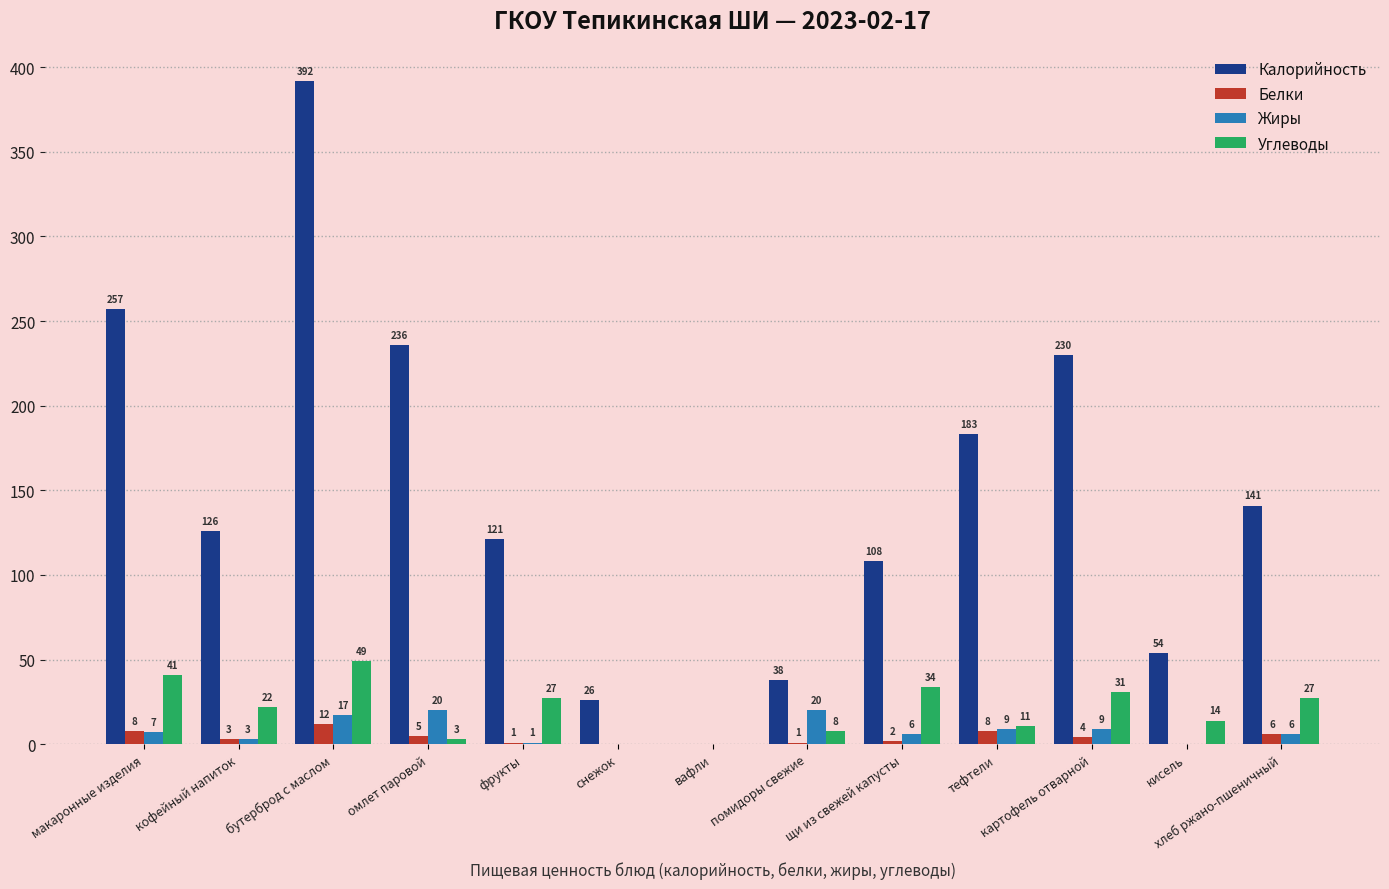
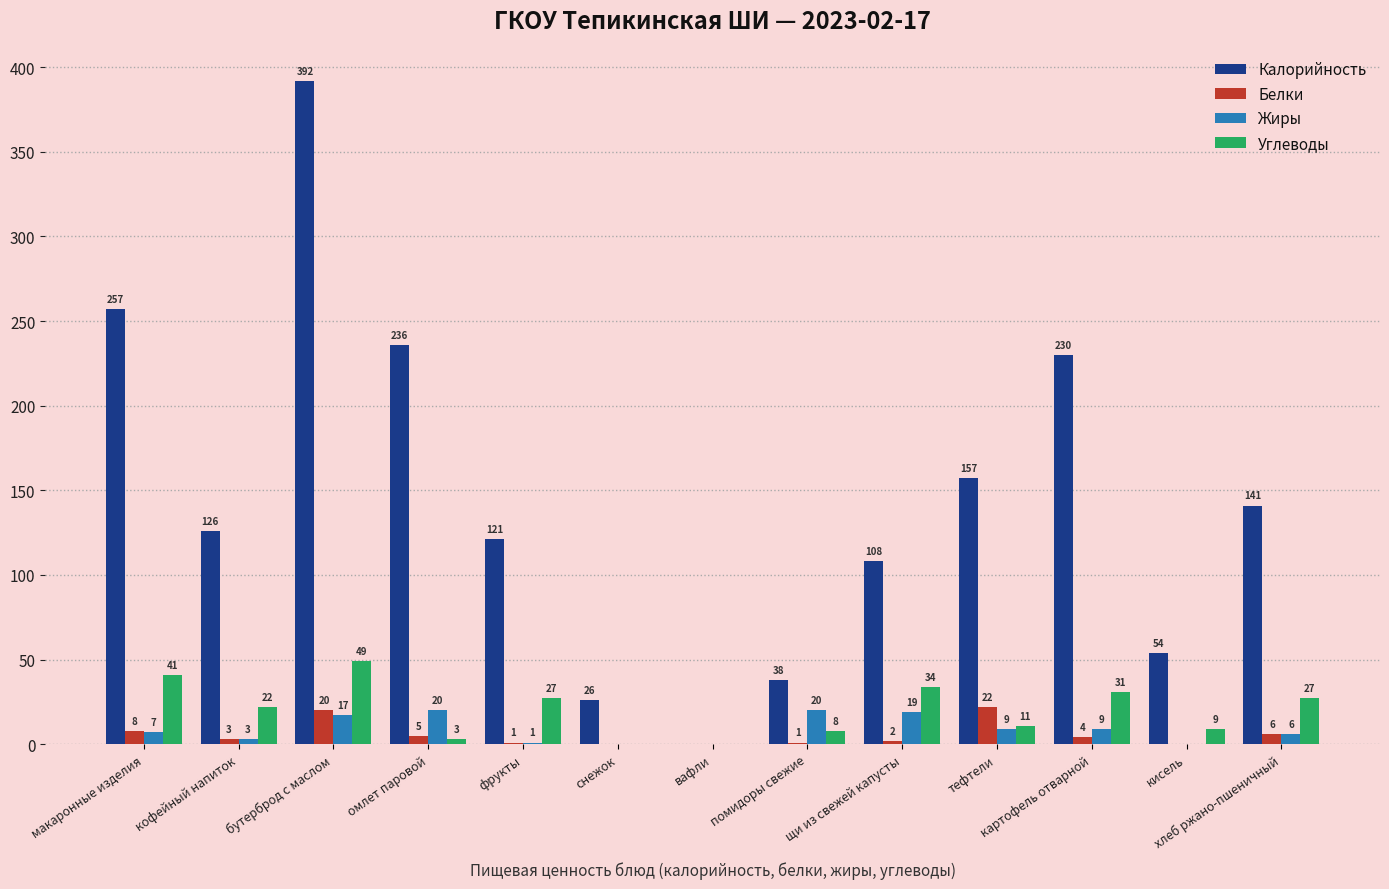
  {
    "Калорийность": {
      "макаронные изделия": 257,
      "кофейный напиток": 126,
      "бутерброд с маслом": 392,
      "омлет паровой": 236,
      "фрукты": 121,
      "снежок": 26,
      "помидоры свежие": 38,
      "щи из свежей капусты": 108,
-     "тефтели": 183,
+     "тефтели": 157,
      "картофель отварной": 230,
      "кисель": 54,
      "хлеб ржано-пшеничный": 141
    },
    "Белки": {
      "макаронные изделия": 8,
      "кофейный напиток": 3,
-     "бутерброд с маслом": 12,
+     "бутерброд с маслом": 20,
      "омлет паровой": 5,
      "фрукты": 1,
      "помидоры свежие": 1,
      "щи из свежей капусты": 2,
-     "тефтели": 8,
+     "тефтели": 22,
      "картофель отварной": 4,
      "хлеб ржано-пшеничный": 6
    },
    "Жиры": {
      "макаронные изделия": 7,
      "кофейный напиток": 3,
      "бутерброд с маслом": 17,
      "омлет паровой": 20,
      "фрукты": 1,
      "помидоры свежие": 20,
-     "щи из свежей капусты": 6,
+     "щи из свежей капусты": 19,
      "тефтели": 9,
      "картофель отварной": 9,
      "хлеб ржано-пшеничный": 6
    },
    "Углеводы": {
      "макаронные изделия": 41,
      "кофейный напиток": 22,
      "бутерброд с маслом": 49,
      "омлет паровой": 3,
      "фрукты": 27,
      "помидоры свежие": 8,
      "щи из свежей капусты": 34,
      "тефтели": 11,
      "картофель отварной": 31,
-     "кисель": 14,
+     "кисель": 9,
      "хлеб ржано-пшеничный": 27
    }
  }
